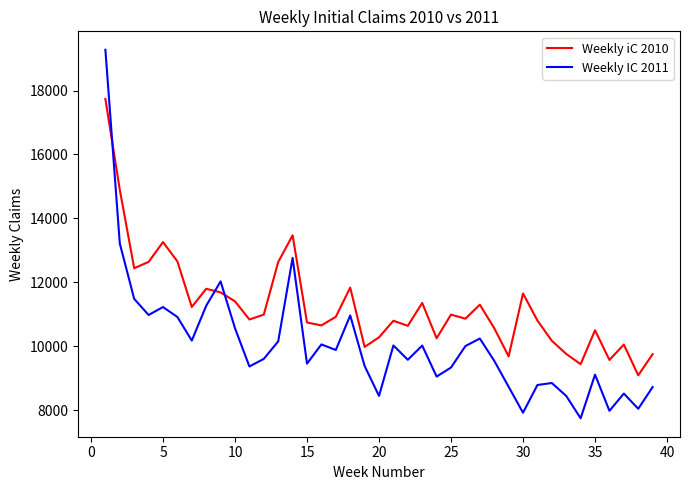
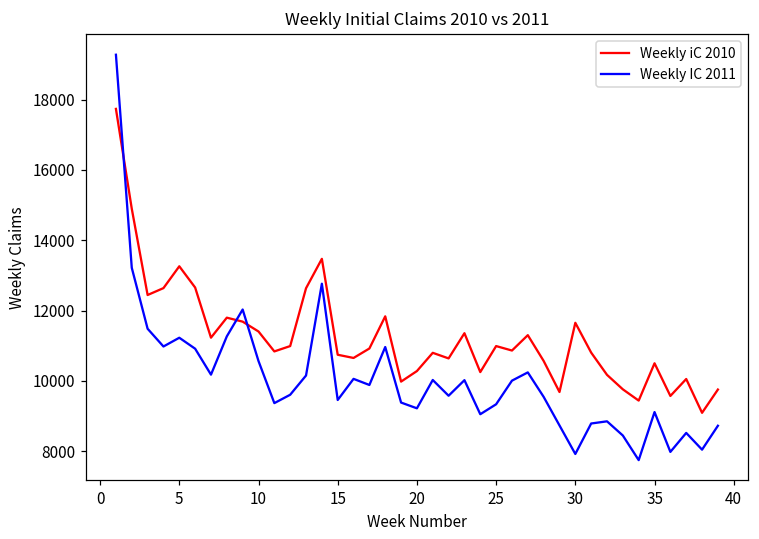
  {
    "Weekly iC 2010": {
      "5": 13300,
      "10": 11400,
      "15": 10700,
      "20": 10300,
      "25": 11000,
      "30": 11700,
      "35": 10500
    },
    "Weekly IC 2011": {
      "5": 11200,
      "10": 10600,
      "15": 9500,
-     "20": 8400,
+     "20": 9200,
      "25": 9300,
      "30": 7900,
      "35": 9100
    }
  }
